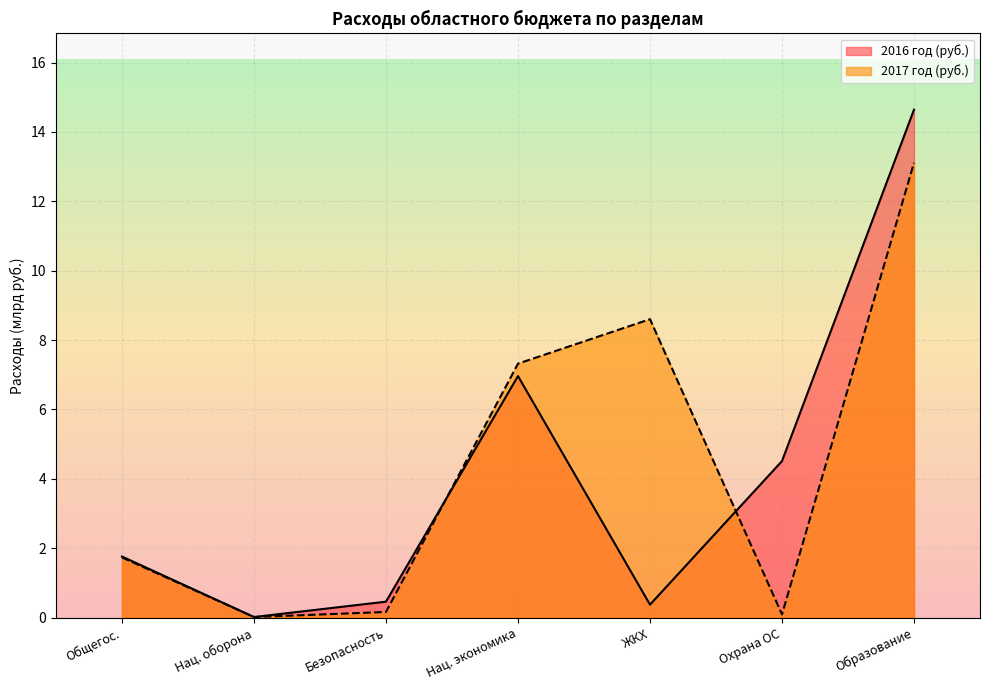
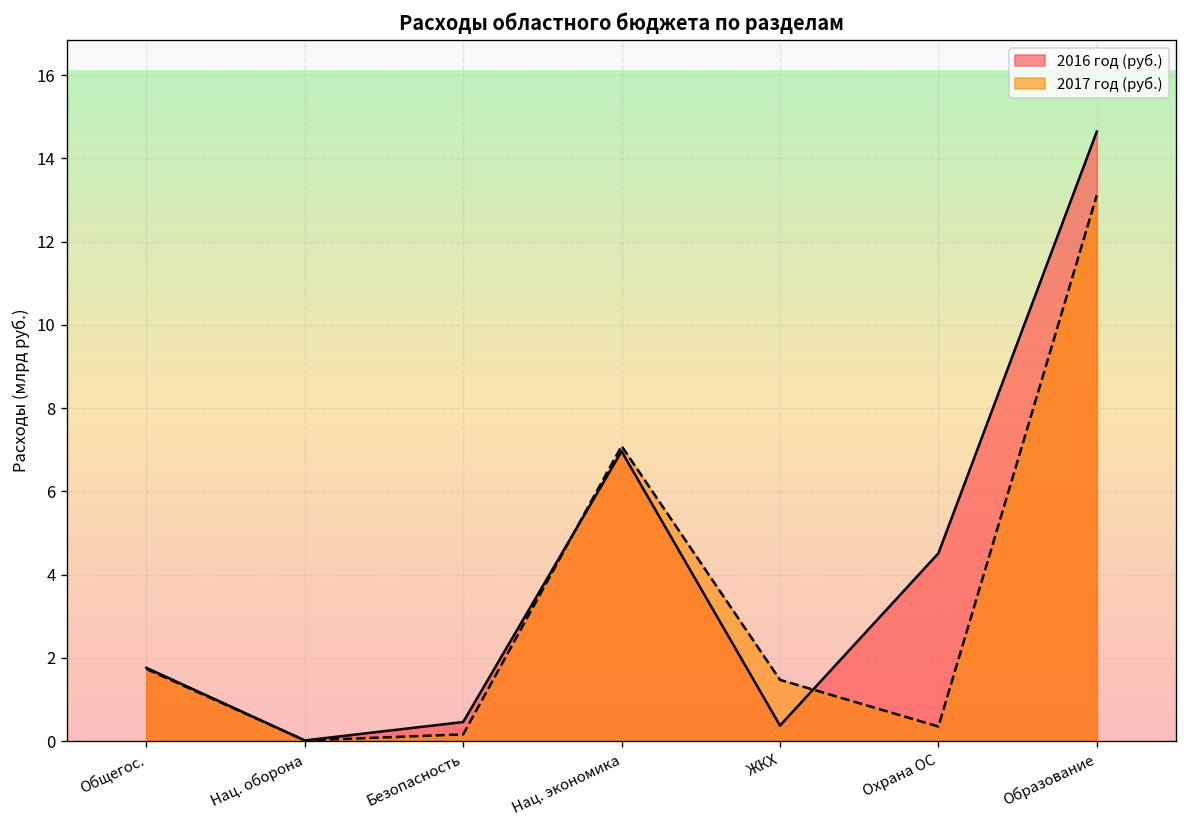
  {
    "2016 год (руб.)": {
      "Безопасность": 0.5,
      "Нац. экономика": 7.0,
      "ЖКХ": 0.4,
      "Охрана ОС": 4.5,
      "Образование": 14.6
    },
    "2017 год (руб.)": {
      "Безопасность": 0.2,
-     "Нац. экономика": 7.3,
-     "ЖКХ": 8.6,
-     "Охрана ОС": 0.1,
+     "Нац. экономика": 7.1,
+     "ЖКХ": 1.5,
+     "Охрана ОС": 0.4,
      "Образование": 13.1
    }
  }
